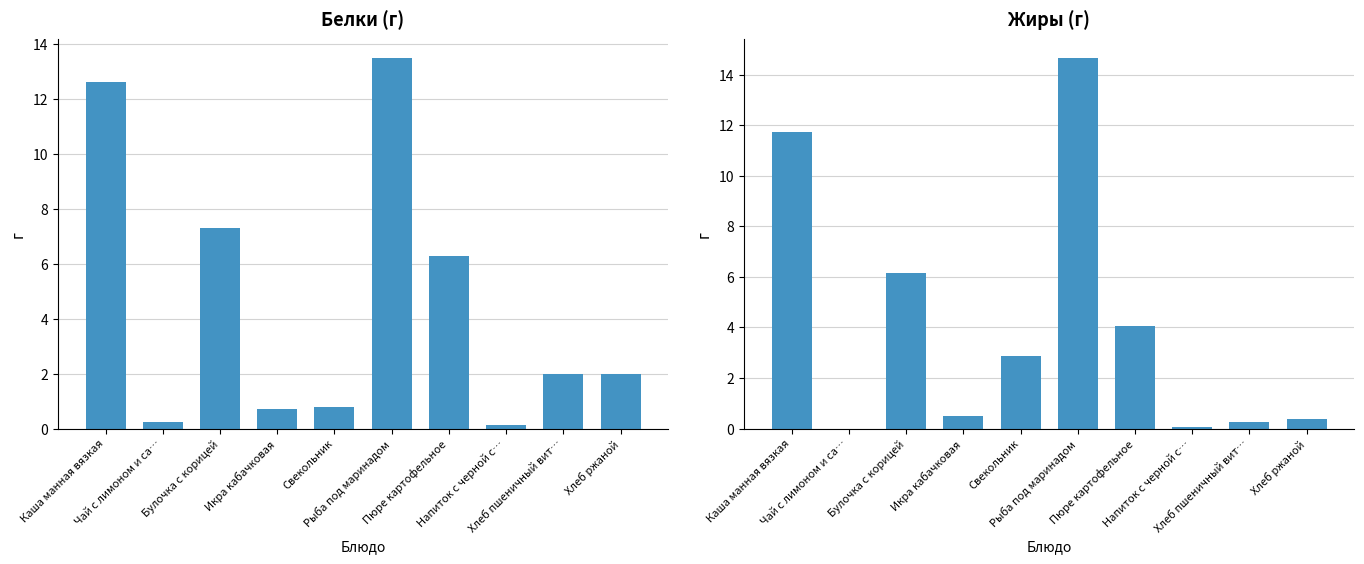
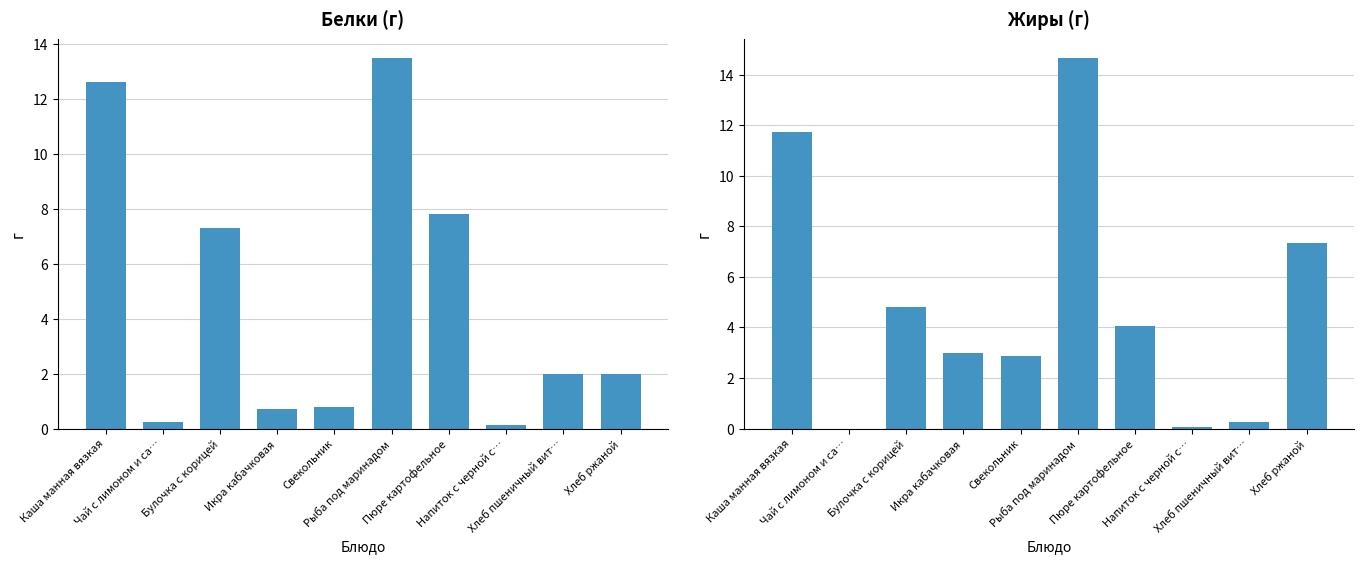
  {
    "Белки (г)": {
      "Каша манная вязкая": 12.6,
      "Чай с лимоном и са…": 0.2,
      "Булочка с корицей": 7.3,
      "Икра кабачковая": 0.7,
      "Свекольник": 0.8,
      "Рыба под маринадом": 13.5,
-     "Пюре картофельное": 6.3,
+     "Пюре картофельное": 7.8,
      "Напиток с черной с…": 0.1,
      "Хлеб пшеничный вит…": 2.0,
      "Хлеб ржаной": 2.0
    },
    "Жиры (г)": {
      "Каша манная вязкая": 11.7,
      "Чай с лимоном и са…": 0.0,
-     "Булочка с корицей": 6.2,
-     "Икра кабачковая": 0.5,
+     "Булочка с корицей": 4.8,
+     "Икра кабачковая": 3.0,
      "Свекольник": 2.9,
      "Рыба под маринадом": 14.7,
      "Пюре картофельное": 4.1,
      "Хлеб пшеничный вит…": 0.3,
-     "Хлеб ржаной": 0.4
+     "Хлеб ржаной": 7.4
    }
  }
